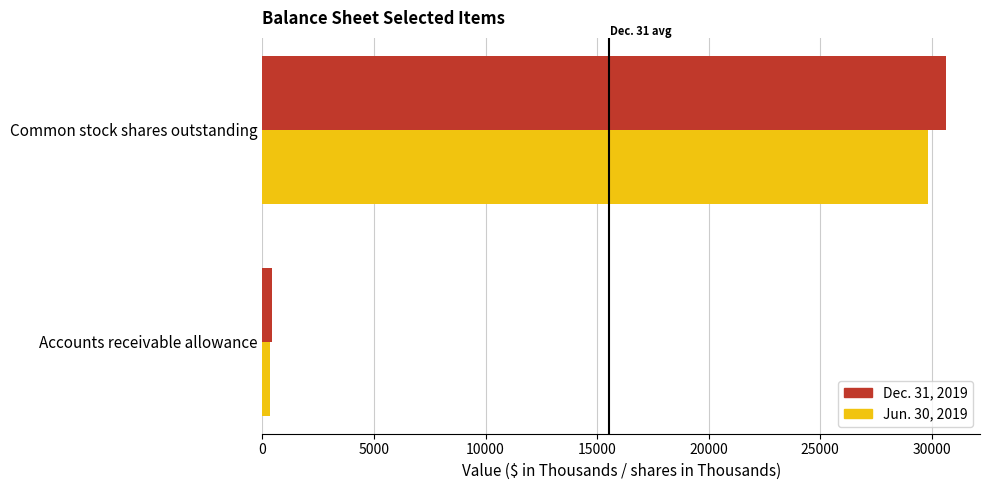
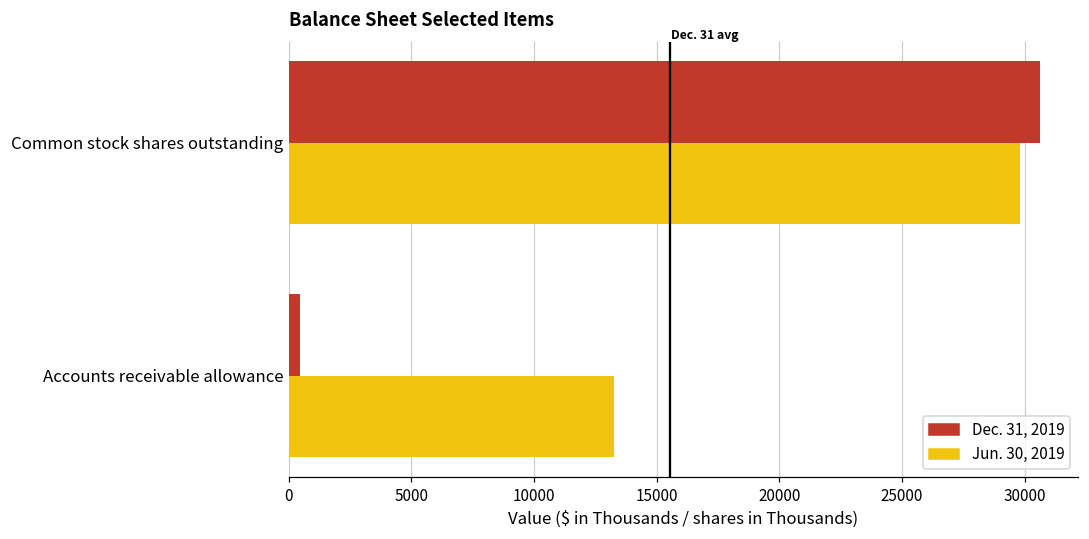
  {
    "Dec. 31, 2019": {
      "Common stock shares outstanding": 30600,
      "Accounts receivable allowance": 400
    },
    "Jun. 30, 2019": {
      "Common stock shares outstanding": 29800,
-     "Accounts receivable allowance": 300
+     "Accounts receivable allowance": 13300
    }
  }
